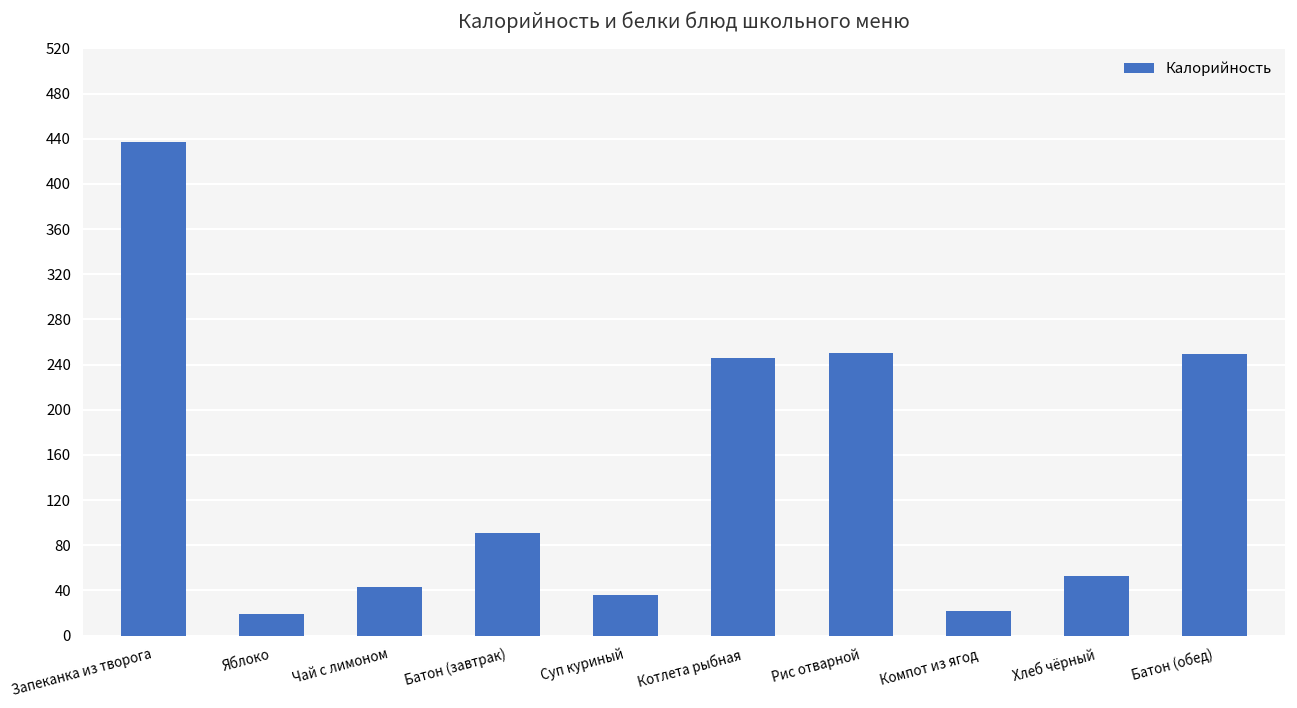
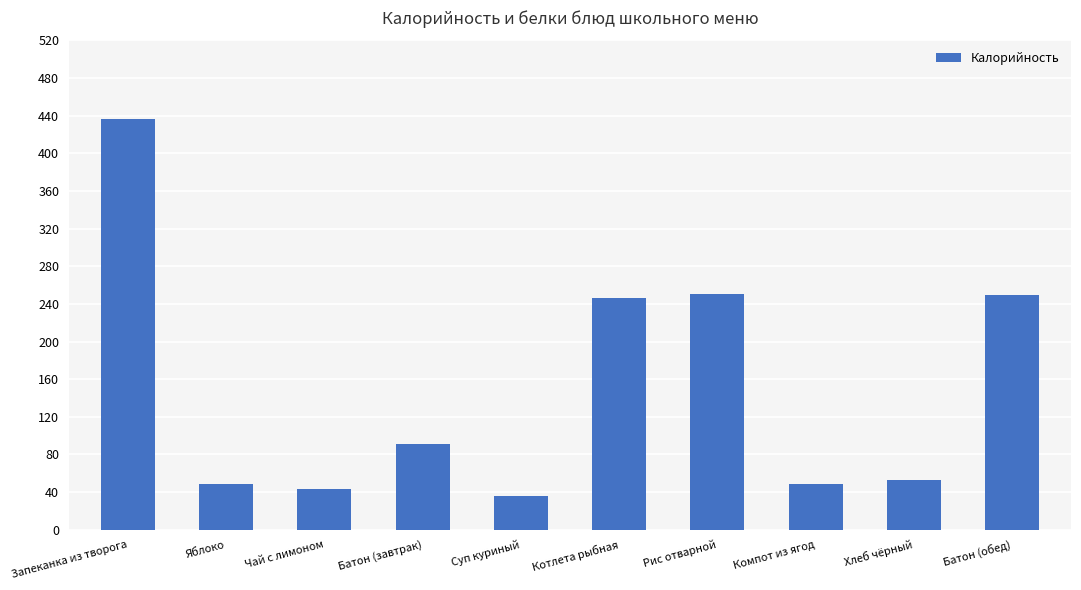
  {
    "Запеканка из творога": 440,
-   "Яблоко": 20,
+   "Яблоко": 50,
    "Чай с лимоном": 40,
    "Батон (завтрак)": 90,
    "Суп куриный": 40,
    "Котлета рыбная": 250,
    "Рис отварной": 250,
-   "Компот из ягод": 20,
+   "Компот из ягод": 50,
    "Хлеб чёрный": 50,
    "Батон (обед)": 250
  }
